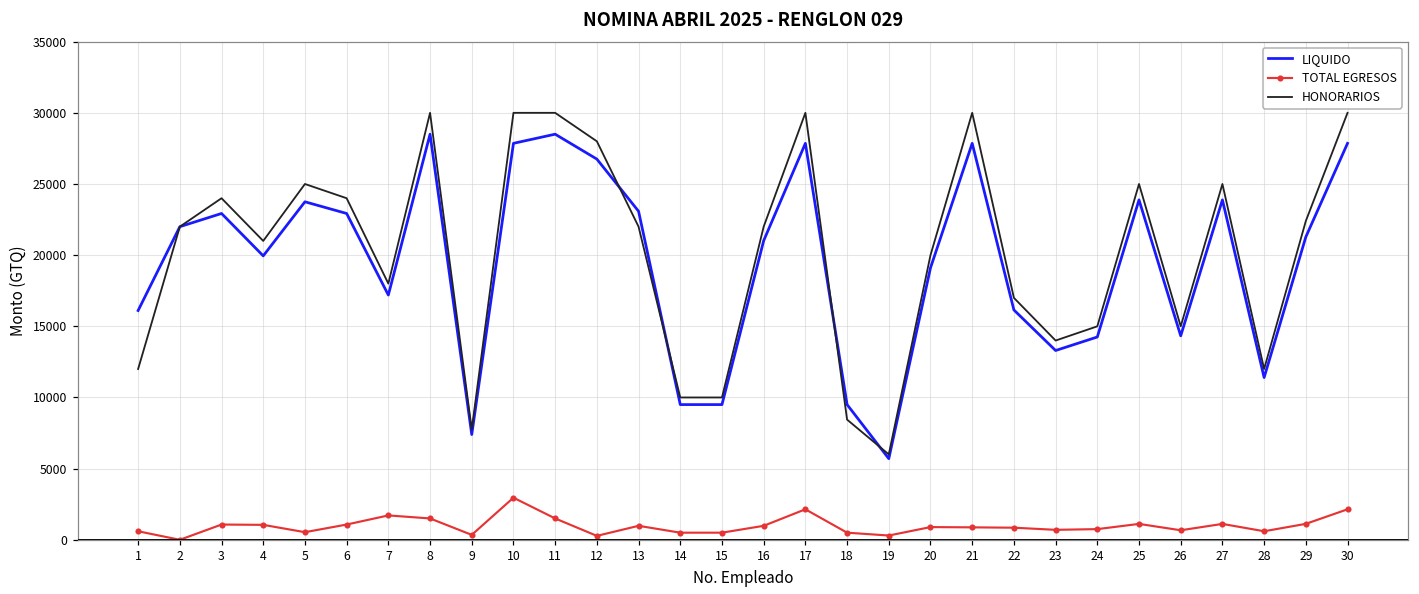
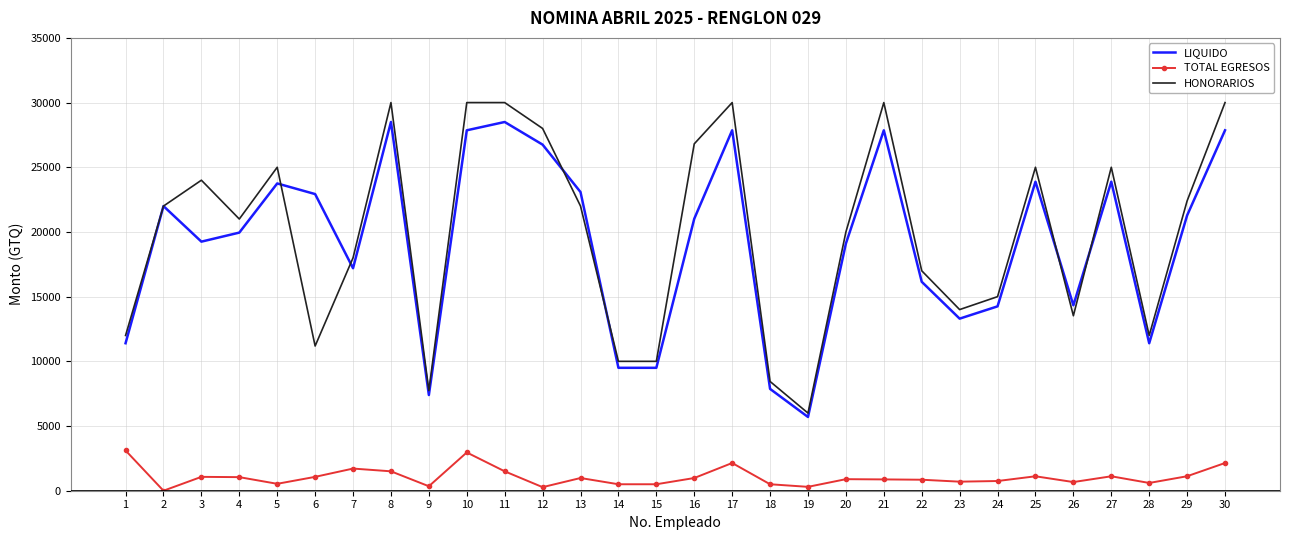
  {
    "LIQUIDO": {
-     "1": 16100,
-     "3": 22900,
+     "1": 11400,
+     "3": 19300,
      "4": 20000,
      "5": 23800,
      "6": 22900,
      "7": 17200,
      "8": 28500,
      "9": 7400,
      "10": 27900,
      "11": 28500,
      "12": 26800,
      "13": 23100,
      "14": 9500,
      "15": 9500,
      "16": 21000,
      "17": 27900,
-     "18": 9500,
+     "18": 7900,
      "19": 5700,
      "20": 19100,
      "21": 27900,
      "22": 16200,
      "23": 13300,
      "24": 14300,
      "25": 23900,
      "26": 14300,
      "27": 23900,
      "28": 11400,
      "29": 21300,
      "30": 27900
    },
    "TOTAL EGRESOS": {
-     "1": 600,
+     "1": 3100,
      "2": 0,
      "3": 1100,
      "4": 1100,
      "5": 500,
      "6": 1100,
      "7": 1700,
      "8": 1500,
      "9": 300,
      "10": 3000,
      "11": 1500,
      "12": 300,
      "13": 1000,
      "14": 500,
      "15": 500,
      "16": 1000,
      "17": 2100,
      "18": 500,
      "19": 300,
      "20": 900,
      "21": 900,
      "22": 900,
      "23": 700,
      "24": 800,
      "25": 1100,
      "26": 700,
      "27": 1100,
      "28": 600,
      "29": 1100,
      "30": 2100
    },
    "HONORARIOS": {
      "1": 12000,
      "3": 24000,
      "4": 21000,
      "5": 25000,
-     "6": 24000,
+     "6": 11200,
      "7": 18000,
      "8": 30000,
      "9": 7700,
      "10": 30000,
      "11": 30000,
      "12": 28000,
      "13": 22000,
      "14": 10000,
      "15": 10000,
-     "16": 22000,
+     "16": 26800,
      "17": 30000,
      "18": 8400,
      "19": 6000,
      "20": 20000,
      "21": 30000,
      "22": 17000,
      "23": 14000,
      "24": 15000,
      "25": 25000,
-     "26": 15000,
+     "26": 13500,
      "27": 25000,
      "28": 12000,
      "29": 22400,
      "30": 30000
    }
  }
